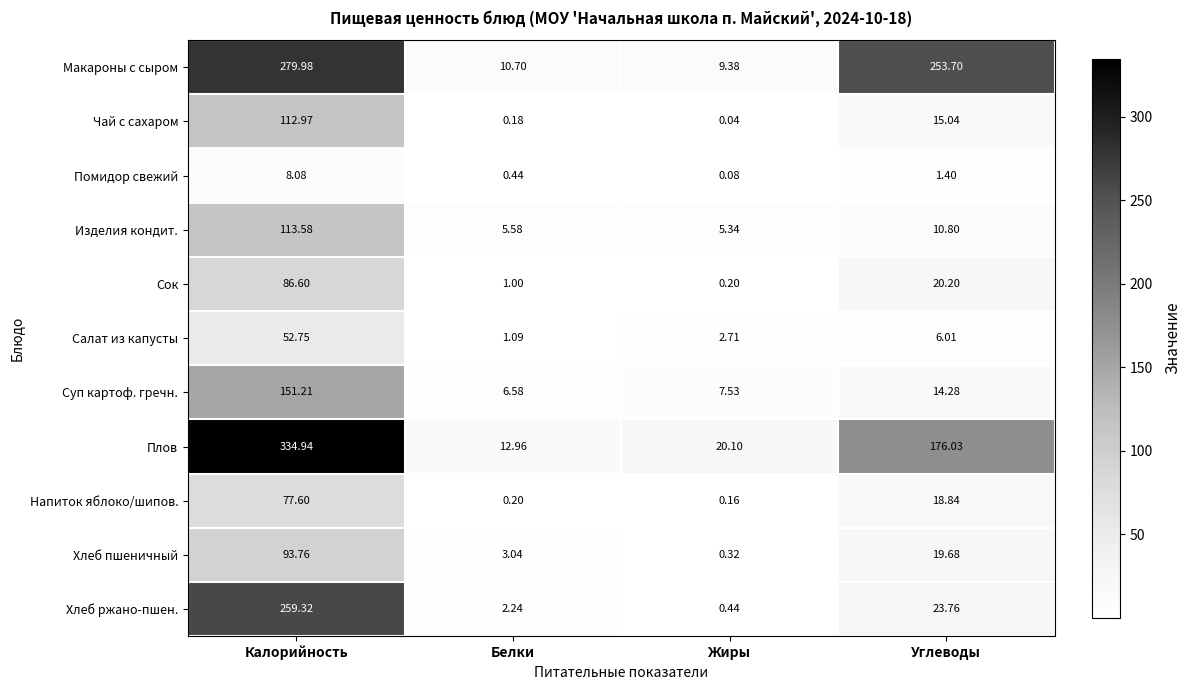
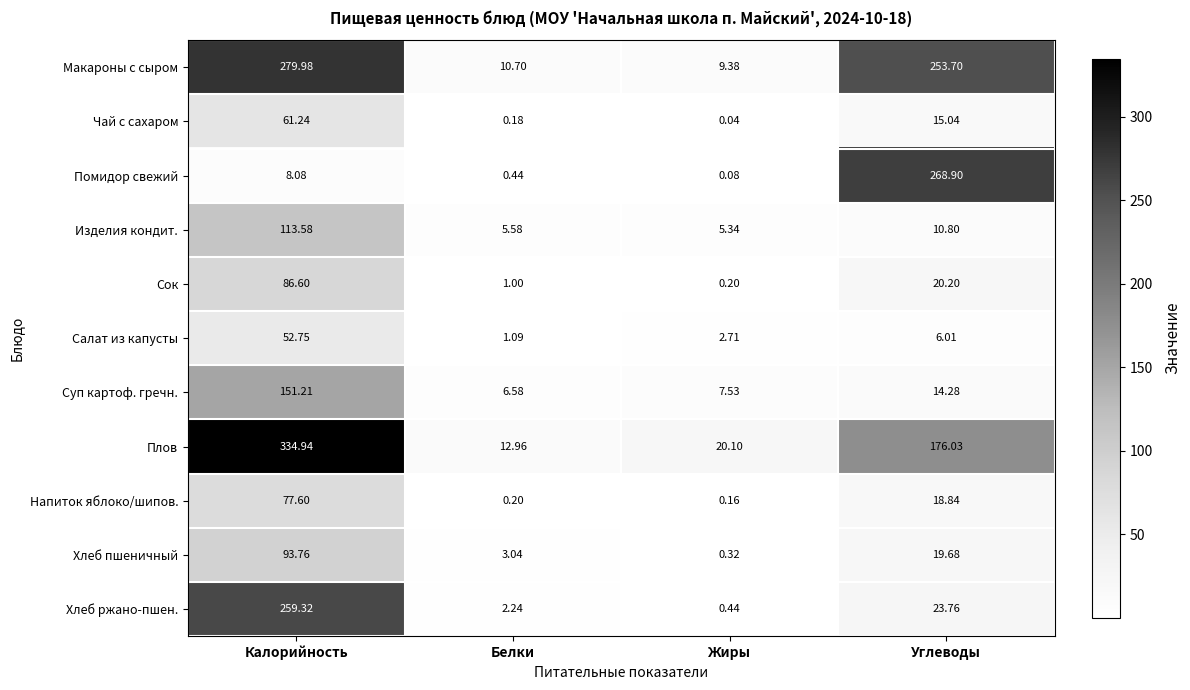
  {
    "Макароны с сыром": {
      "Калорийность": 279.98,
      "Белки": 10.70,
      "Жиры": 9.38,
      "Углеводы": 253.70
    },
    "Чай с сахаром": {
-     "Калорийность": 112.97,
+     "Калорийность": 61.24,
      "Белки": 0.18,
      "Жиры": 0.04,
      "Углеводы": 15.04
    },
    "Помидор свежий": {
      "Калорийность": 8.08,
      "Белки": 0.44,
      "Жиры": 0.08,
-     "Углеводы": 1.40
+     "Углеводы": 268.90
    },
    "Изделия кондит.": {
      "Калорийность": 113.58,
      "Белки": 5.58,
      "Жиры": 5.34,
      "Углеводы": 10.80
    },
    "Сок": {
      "Калорийность": 86.60,
      "Белки": 1.00,
      "Жиры": 0.20,
      "Углеводы": 20.20
    },
    "Салат из капусты": {
      "Калорийность": 52.75,
      "Белки": 1.09,
      "Жиры": 2.71,
      "Углеводы": 6.01
    },
    "Суп картоф. гречн.": {
      "Калорийность": 151.21,
      "Белки": 6.58,
      "Жиры": 7.53,
      "Углеводы": 14.28
    },
    "Плов": {
      "Калорийность": 334.94,
      "Белки": 12.96,
      "Жиры": 20.10,
      "Углеводы": 176.03
    },
    "Напиток яблоко/шипов.": {
      "Калорийность": 77.60,
      "Белки": 0.20,
      "Жиры": 0.16,
      "Углеводы": 18.84
    },
    "Хлеб пшеничный": {
      "Калорийность": 93.76,
      "Белки": 3.04,
      "Жиры": 0.32,
      "Углеводы": 19.68
    },
    "Хлеб ржано-пшен.": {
      "Калорийность": 259.32,
      "Белки": 2.24,
      "Жиры": 0.44,
      "Углеводы": 23.76
    }
  }
